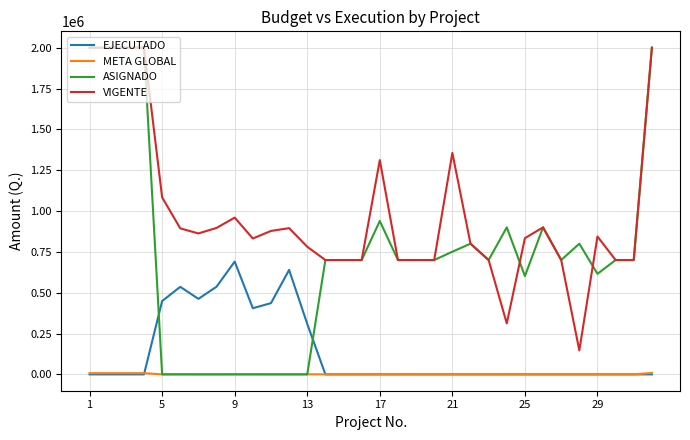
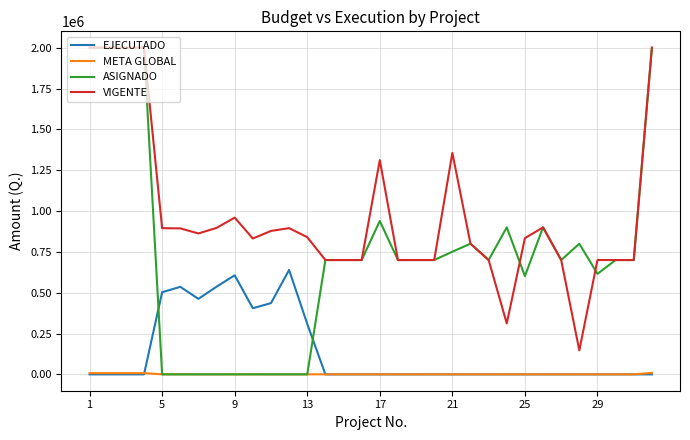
  {
    "EJECUTADO": {
-     "5": 450000,
-     "9": 690000,
+     "5": 500000,
+     "9": 610000,
      "13": 310000
    },
    "ASIGNADO": {
      "17": 940000,
      "21": 750000,
      "25": 600000,
      "29": 620000
    },
    "VIGENTE": {
-     "5": 1080000,
+     "5": 890000,
      "9": 960000,
-     "13": 780000,
+     "13": 840000,
      "17": 1310000,
      "21": 1360000,
      "25": 830000,
-     "29": 840000
+     "29": 700000
    }
  }
